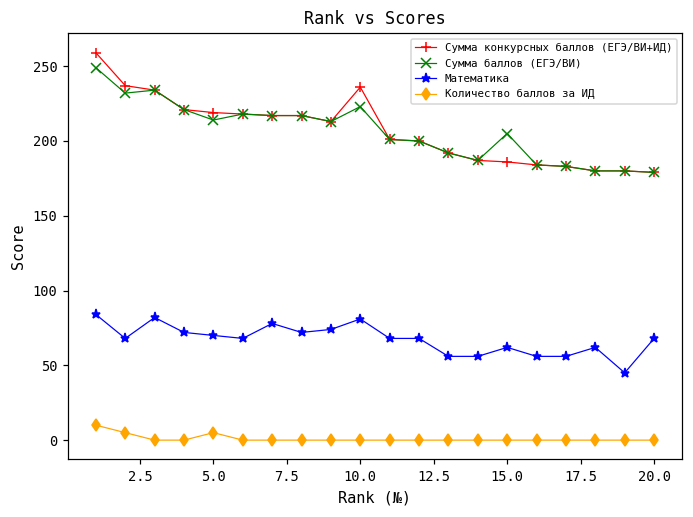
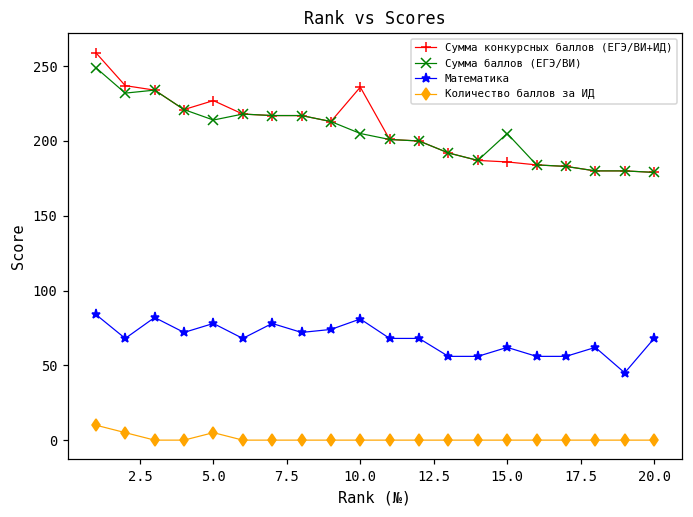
  {
    "Сумма конкурсных баллов (ЕГЭ/ВИ+ИД)": {
-     "5.0": 219,
+     "5.0": 227,
      "10.0": 236,
      "15.0": 186
    },
    "Сумма баллов (ЕГЭ/ВИ)": {
      "5.0": 214,
-     "10.0": 223,
+     "10.0": 205,
      "15.0": 205
    },
    "Математика": {
-     "5.0": 70,
+     "5.0": 78,
      "10.0": 81,
      "15.0": 62,
      "20.0": 68
    },
    "Количество баллов за ИД": {
      "5.0": 5,
      "10.0": 0,
      "15.0": 0,
      "20.0": 0
    }
  }
